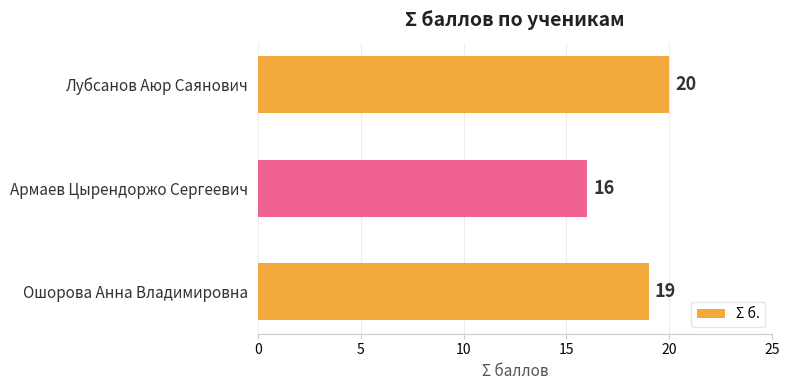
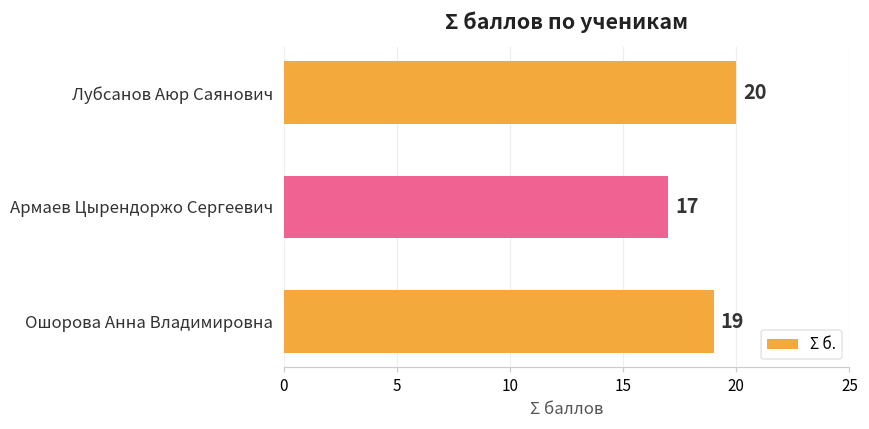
  {
    "Лубсанов Аюр Саянович": 20,
-   "Армаев Цырендоржо Сергеевич": 16,
+   "Армаев Цырендоржо Сергеевич": 17,
    "Ошорова Анна Владимировна": 19
  }
